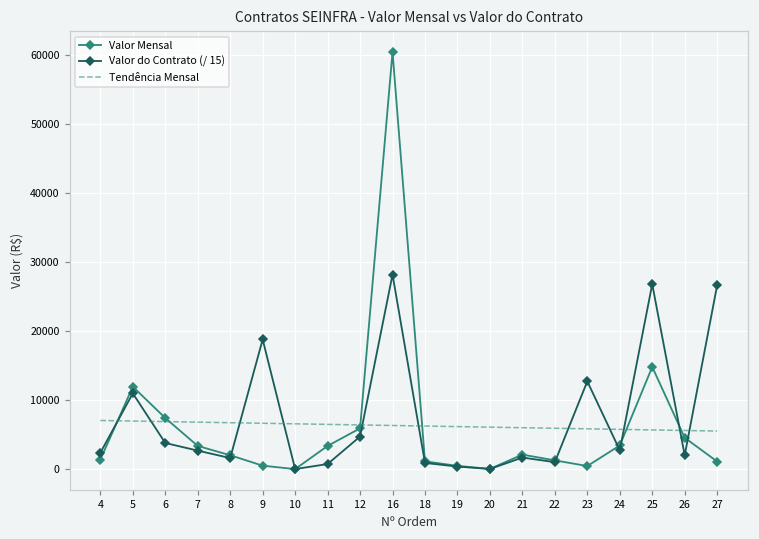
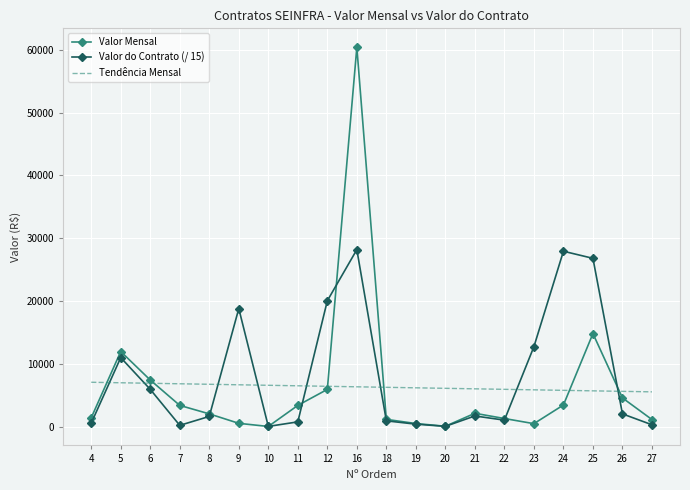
  {
    "Valor do Contrato (/ 15)": {
-     "4": 2000,
+     "4": 1000,
      "5": 11000,
-     "6": 4000,
-     "7": 3000,
+     "6": 6000,
+     "7": 0,
      "9": 19000,
      "11": 1000,
-     "12": 5000,
+     "12": 20000,
      "16": 28000,
      "21": 2000,
      "23": 13000,
-     "24": 3000,
+     "24": 28000,
      "25": 27000,
      "26": 2000,
-     "27": 27000
+     "27": 0
    }
  }
